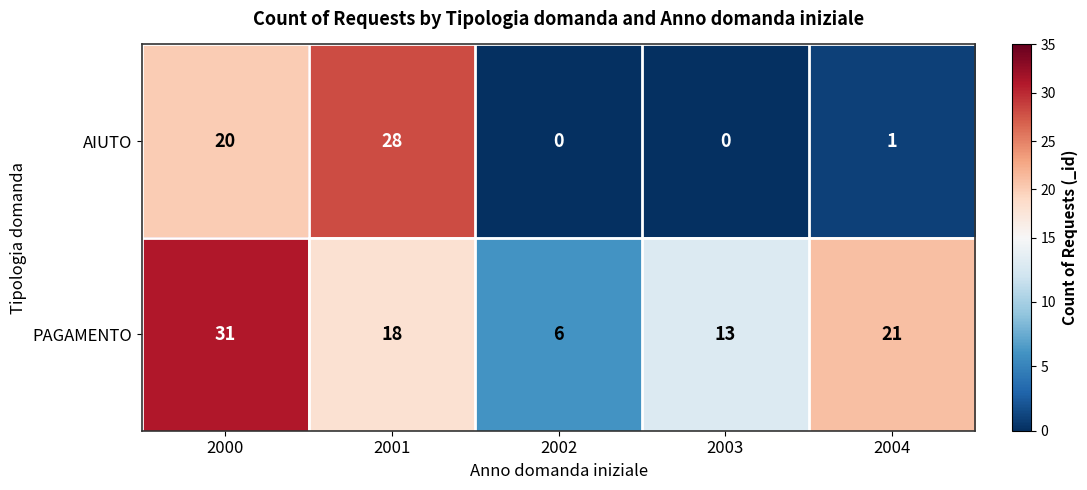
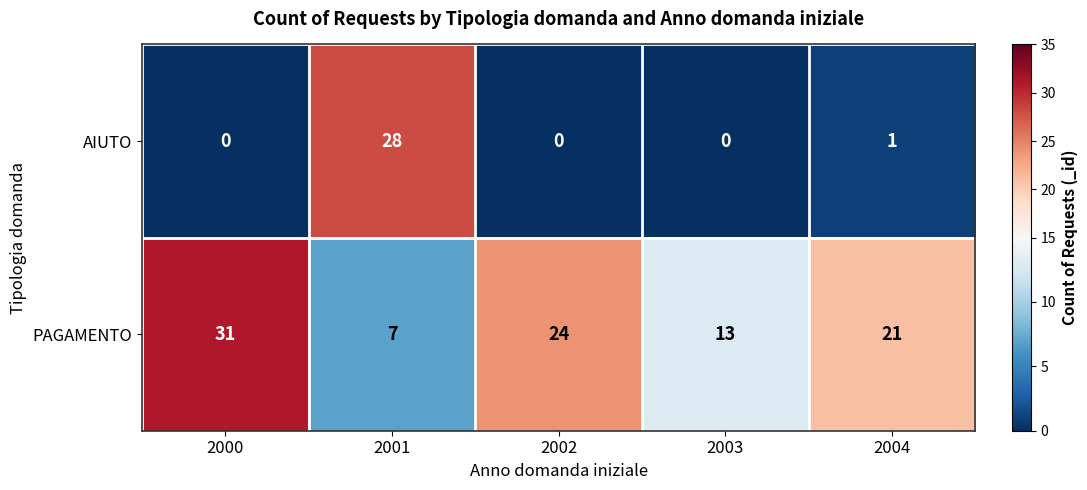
  {
    "AIUTO": {
-     "2000": 20,
+     "2000": 0,
      "2001": 28,
      "2002": 0,
      "2003": 0,
      "2004": 1
    },
    "PAGAMENTO": {
      "2000": 31,
-     "2001": 18,
-     "2002": 6,
+     "2001": 7,
+     "2002": 24,
      "2003": 13,
      "2004": 21
    }
  }
